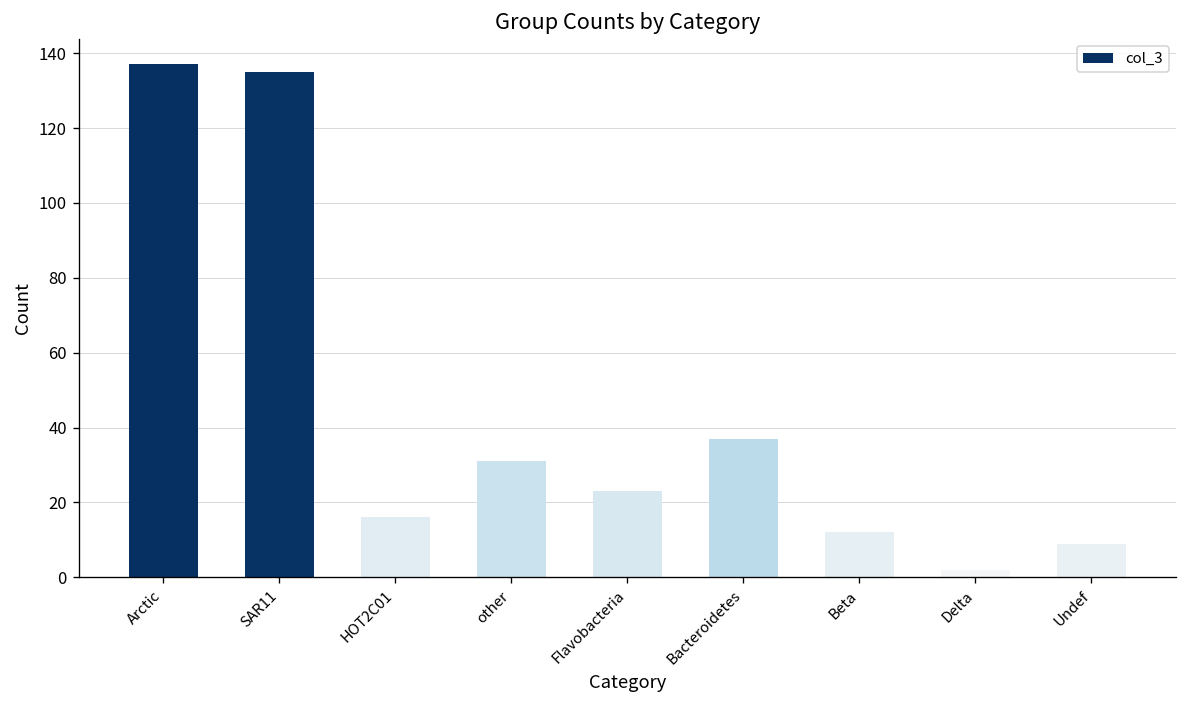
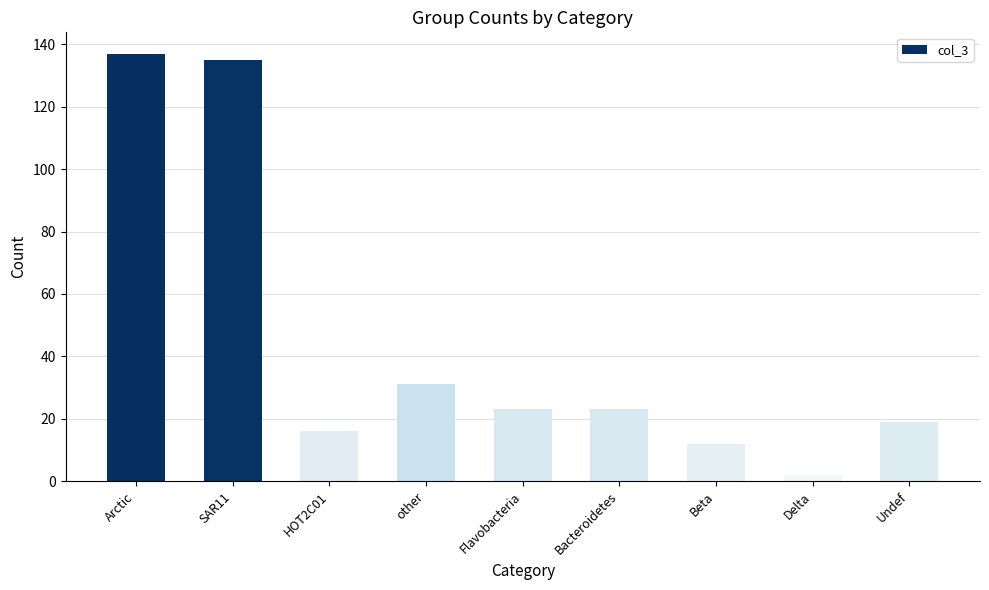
  {
    "Arctic": 137,
    "SAR11": 135,
    "HOT2C01": 16,
    "other": 31,
    "Flavobacteria": 23,
-   "Bacteroidetes": 37,
+   "Bacteroidetes": 23,
    "Beta": 12,
    "Delta": 2,
-   "Undef": 9
+   "Undef": 19
  }
